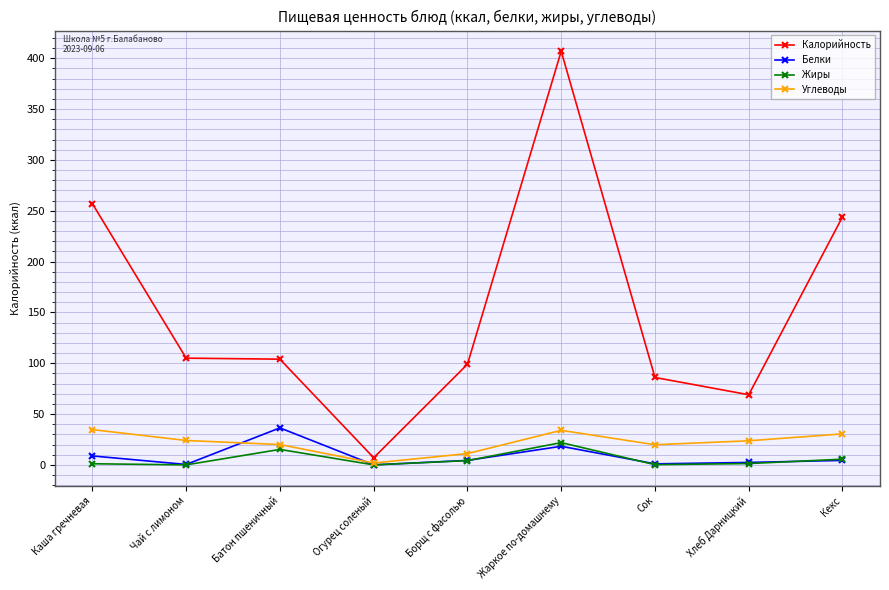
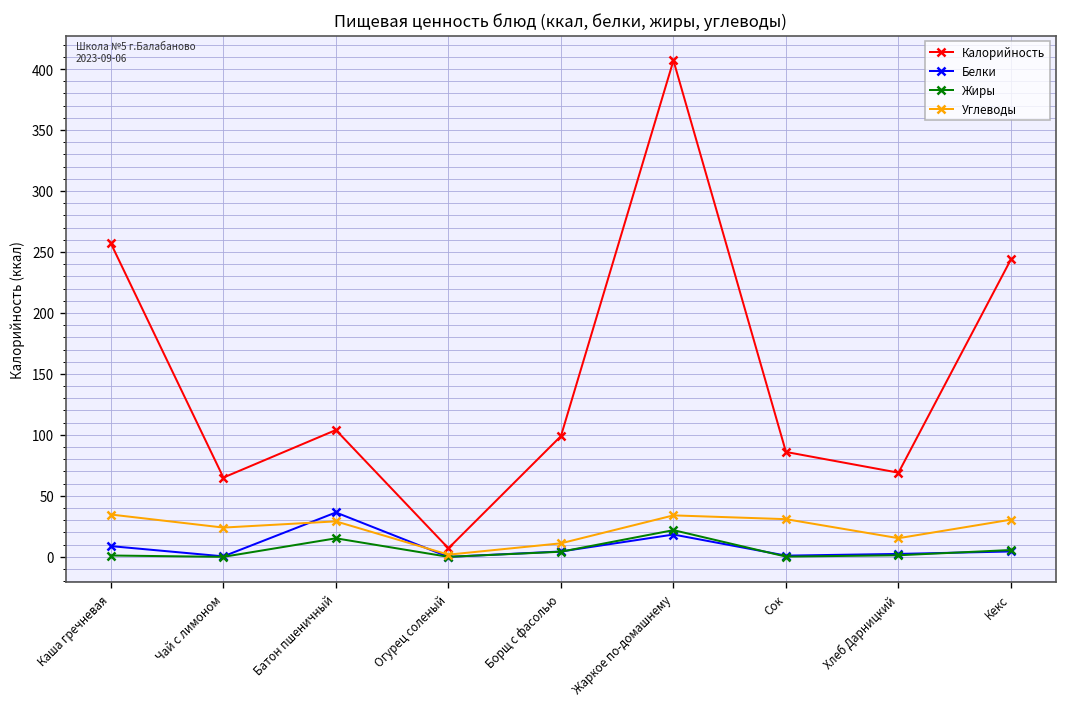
  {
    "Калорийность": {
      "Каша гречневая": 257,
-     "Чай с лимоном": 105,
+     "Чай с лимоном": 65,
      "Батон пшеничный": 104,
      "Огурец соленый": 7,
      "Борщ с фасолью": 99,
      "Жаркое по-домашнему": 407,
      "Сок": 86,
      "Хлеб Дарницкий": 69,
      "Кекс": 244
    },
    "Белки": {
      "Каша гречневая": 9,
      "Батон пшеничный": 36,
      "Жаркое по-домашнему": 18
    },
    "Жиры": {
      "Каша гречневая": 1,
      "Батон пшеничный": 15,
      "Жаркое по-домашнему": 22
    },
    "Углеводы": {
      "Каша гречневая": 35,
      "Чай с лимоном": 24,
-     "Батон пшеничный": 20,
+     "Батон пшеничный": 29,
      "Борщ с фасолью": 11,
      "Жаркое по-домашнему": 34,
-     "Сок": 20,
-     "Хлеб Дарницкий": 24,
+     "Сок": 31,
+     "Хлеб Дарницкий": 15,
      "Кекс": 31
    }
  }
